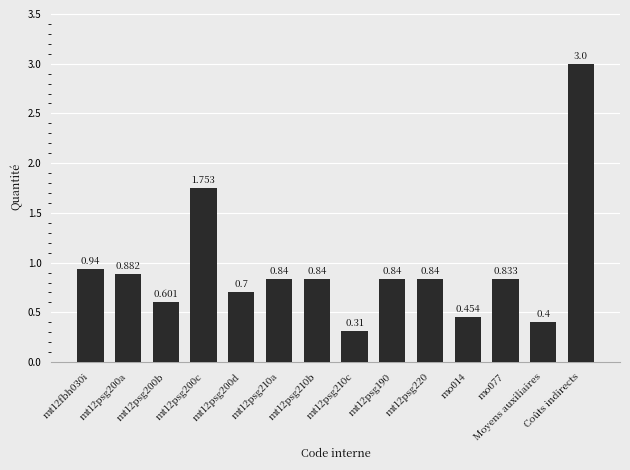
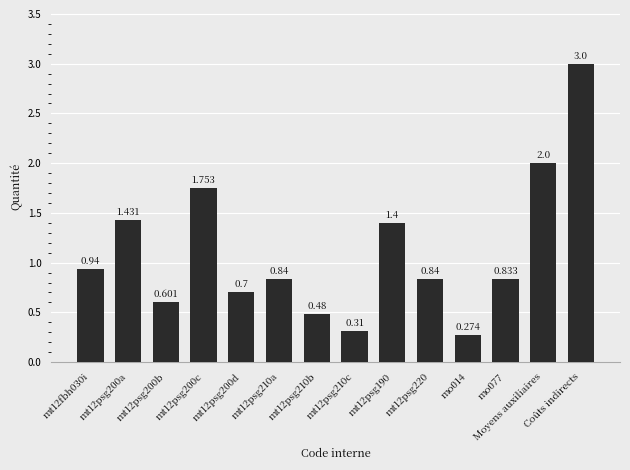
  {
    "mt12fbh030i": 0.94,
-   "mt12psg200a": 0.882,
+   "mt12psg200a": 1.431,
    "mt12psg200b": 0.601,
    "mt12psg200c": 1.753,
    "mt12psg200d": 0.7,
    "mt12psg210a": 0.84,
-   "mt12psg210b": 0.84,
+   "mt12psg210b": 0.48,
    "mt12psg210c": 0.31,
-   "mt12psg190": 0.84,
+   "mt12psg190": 1.4,
    "mt12psg220": 0.84,
-   "mo014": 0.454,
+   "mo014": 0.274,
    "mo077": 0.833,
-   "Moyens auxiliaires": 0.4,
+   "Moyens auxiliaires": 2.0,
    "Coûts indirects": 3.0
  }
